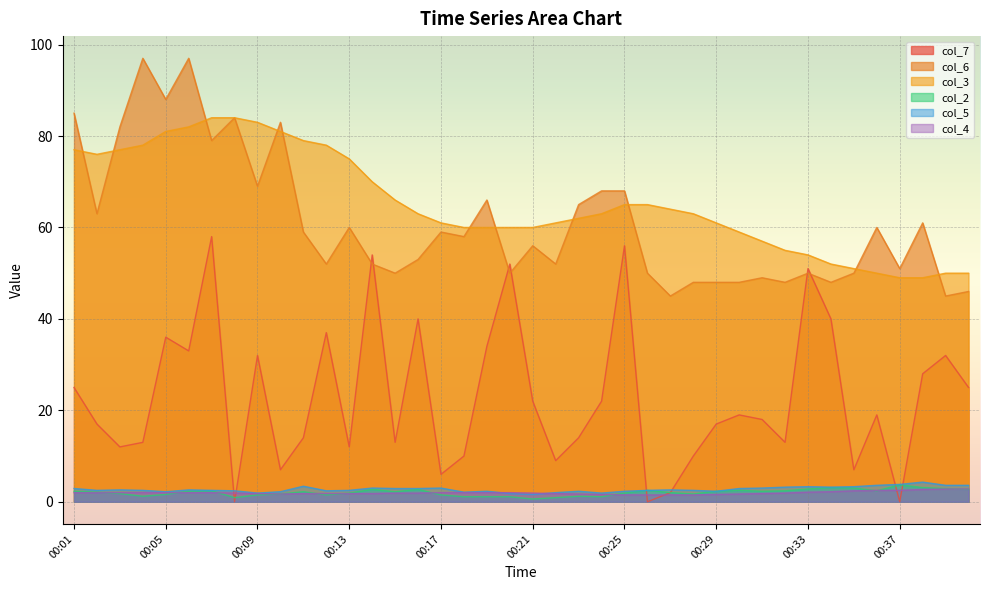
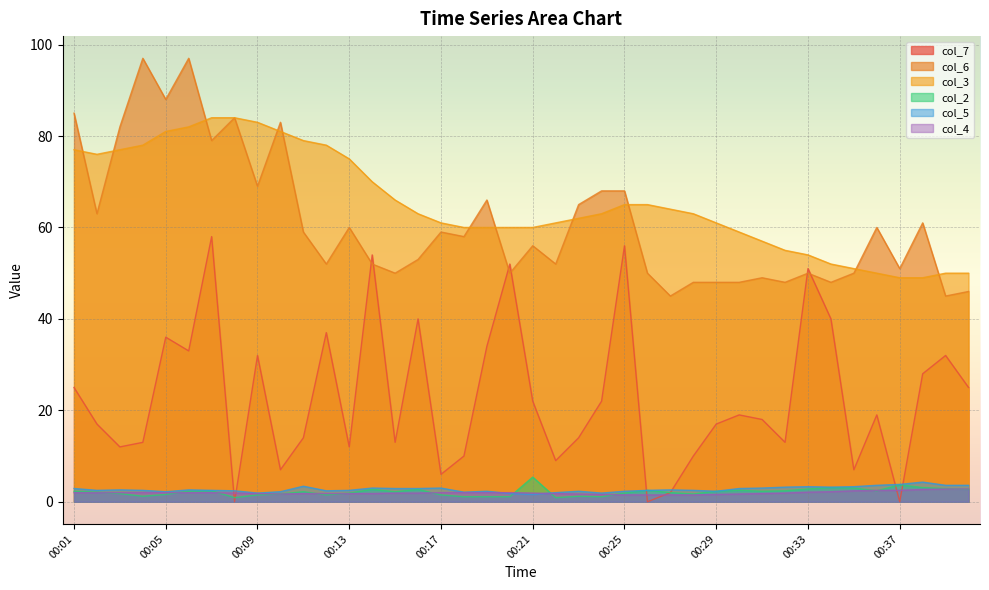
  {
    "col_2": {
-     "00:21": 1
+     "00:21": 5
    },
    "col_5": {
      "00:01": 3,
      "00:13": 3,
      "00:17": 3
    },
    "col_4": {
      "00:29": 2,
      "00:33": 2,
      "00:37": 3
    }
  }
